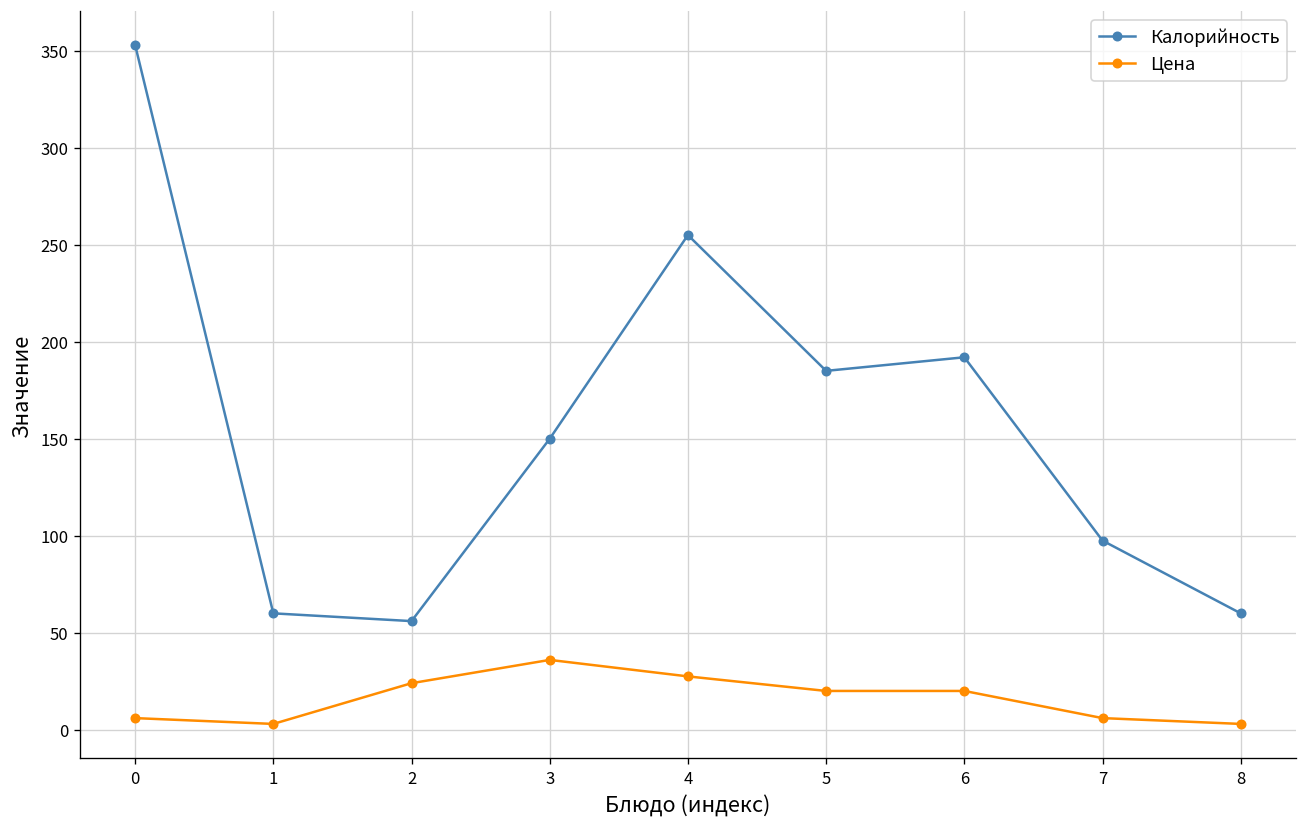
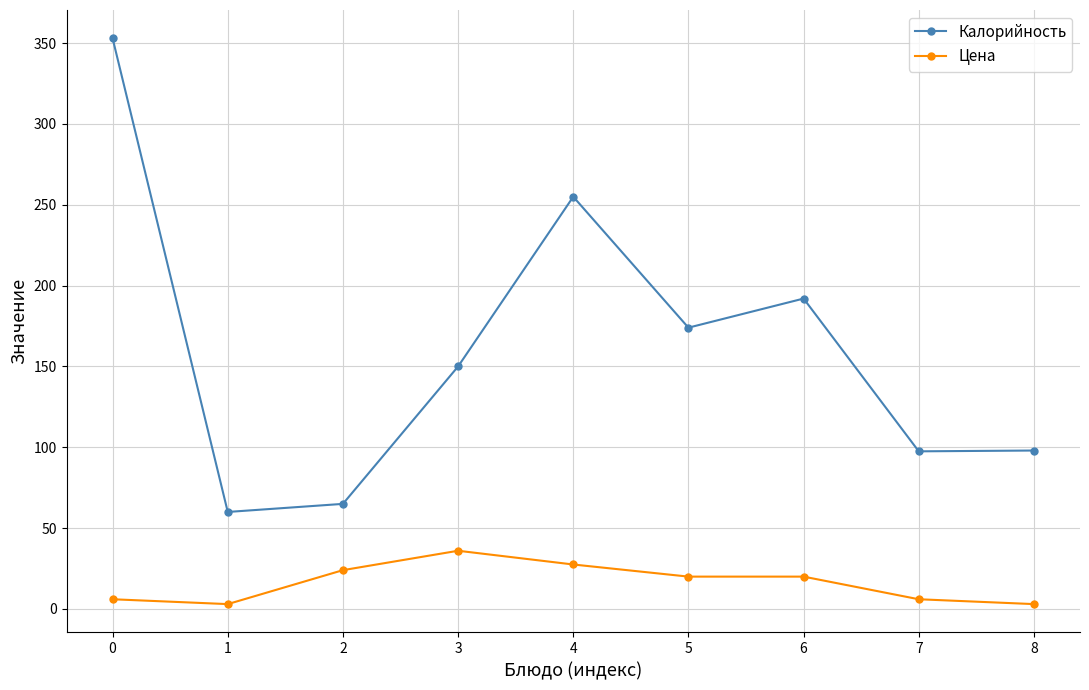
  {
    "Калорийность": {
      "0": 353,
      "1": 60,
-     "2": 56,
+     "2": 65,
      "3": 150,
      "4": 255,
-     "5": 185,
+     "5": 174,
      "6": 192,
      "7": 98,
-     "8": 60
+     "8": 98
    },
    "Цена": {
      "0": 6,
      "1": 3,
      "2": 24,
      "3": 36,
      "4": 28,
      "5": 20,
      "6": 20,
      "7": 6,
      "8": 3
    }
  }
